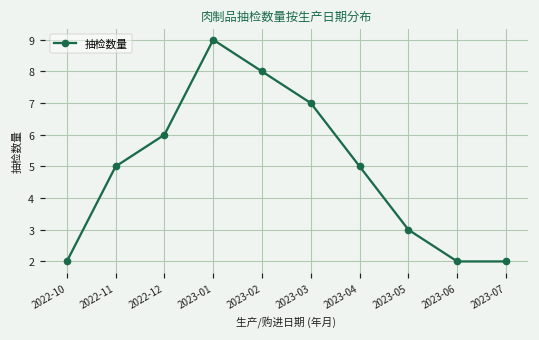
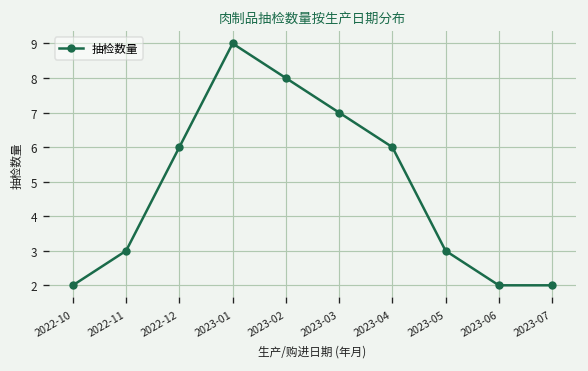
  {
    "2022-10": 2,
-   "2022-11": 5,
+   "2022-11": 3,
    "2022-12": 6,
    "2023-01": 9,
    "2023-02": 8,
    "2023-03": 7,
-   "2023-04": 5,
+   "2023-04": 6,
    "2023-05": 3,
    "2023-06": 2,
    "2023-07": 2
  }
